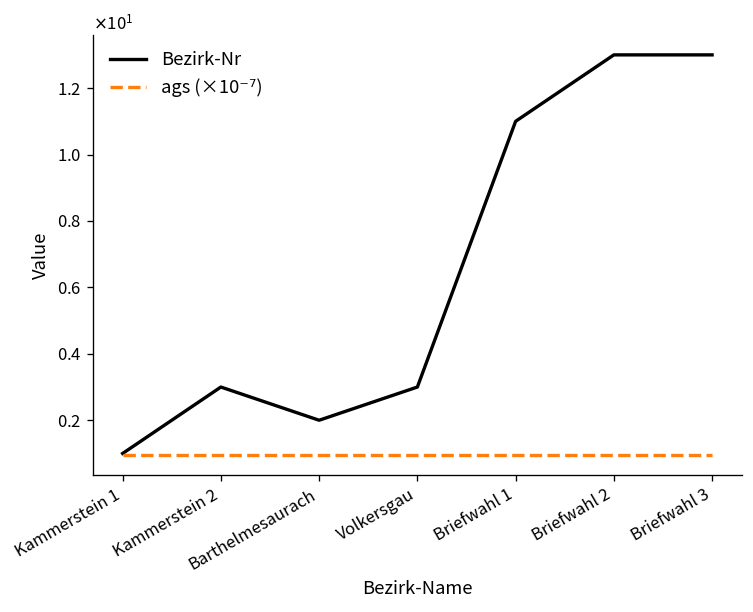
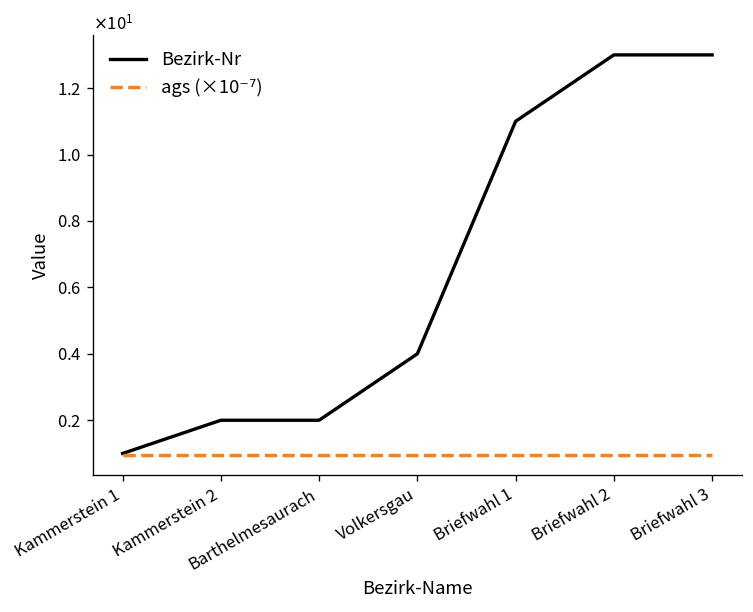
  {
    "Bezirk-Nr": {
-     "Kammerstein 2": 3,
+     "Kammerstein 2": 2,
      "Barthelmesaurach": 2,
-     "Volkersgau": 3,
+     "Volkersgau": 4,
      "Briefwahl 1": 11,
      "Briefwahl 2": 13,
      "Briefwahl 3": 13
    },
    "ags (×10⁻⁷)": {
      "Kammerstein 2": 1,
      "Barthelmesaurach": 1,
      "Volkersgau": 1,
      "Briefwahl 1": 1,
      "Briefwahl 2": 1,
      "Briefwahl 3": 1
    }
  }
